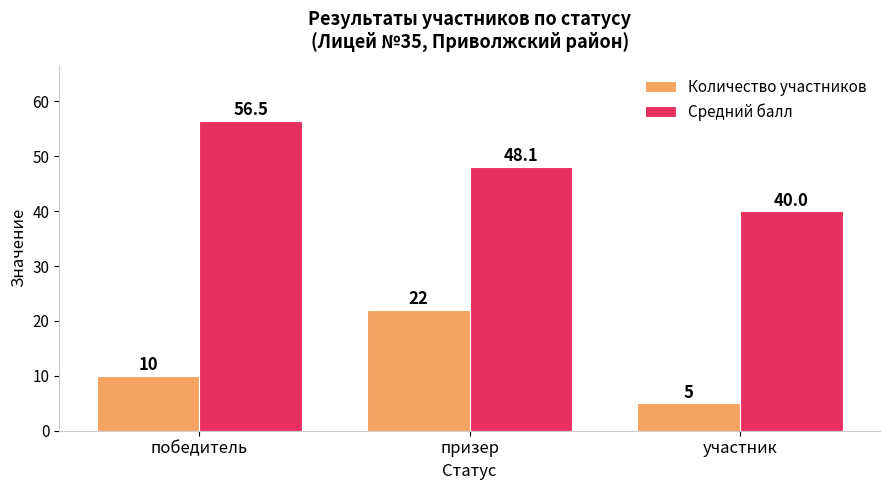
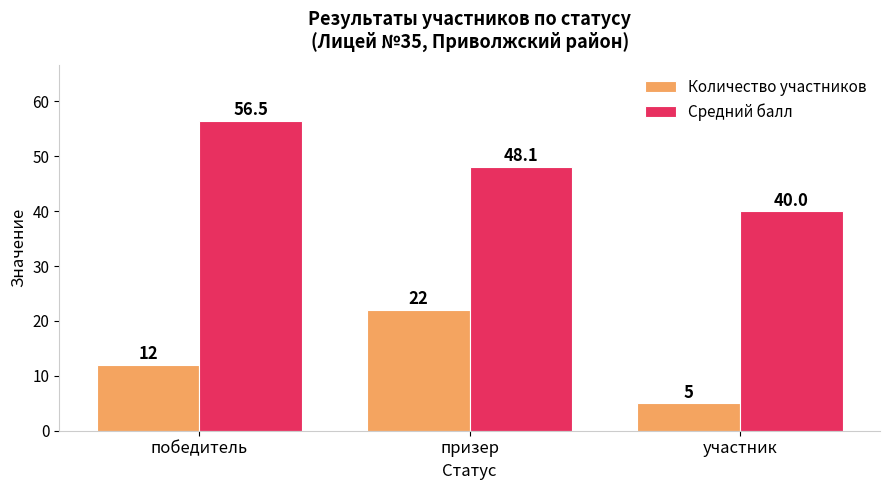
  {
    "Количество участников": {
-     "победитель": 10,
+     "победитель": 12,
      "призер": 22,
      "участник": 5
    },
    "Средний балл": {
      "победитель": 56.5,
      "призер": 48.1,
      "участник": 40.0
    }
  }
